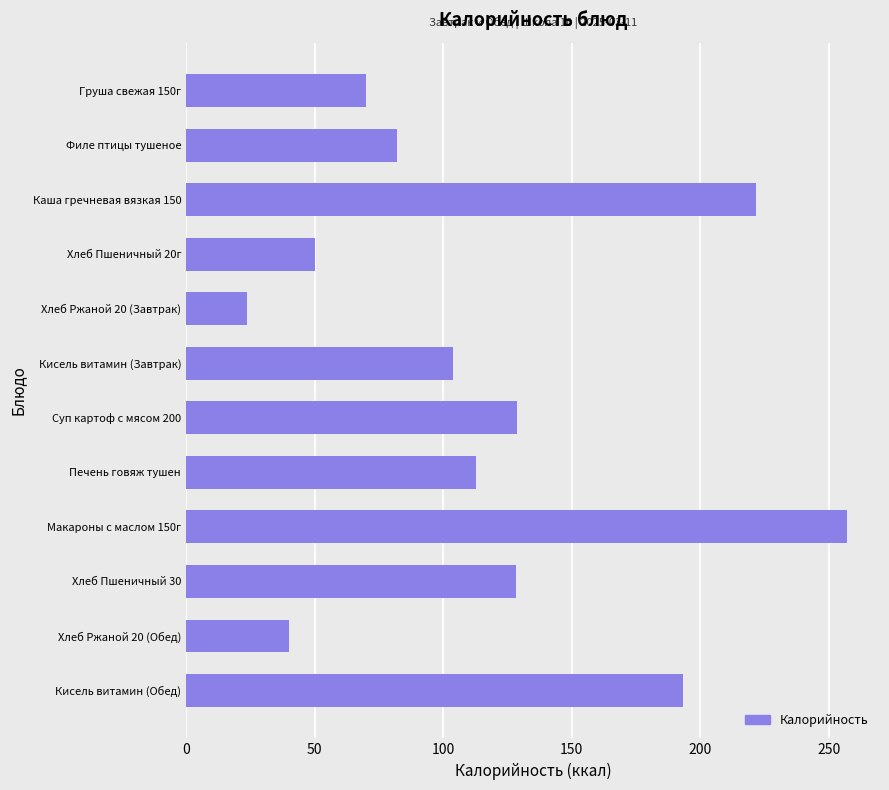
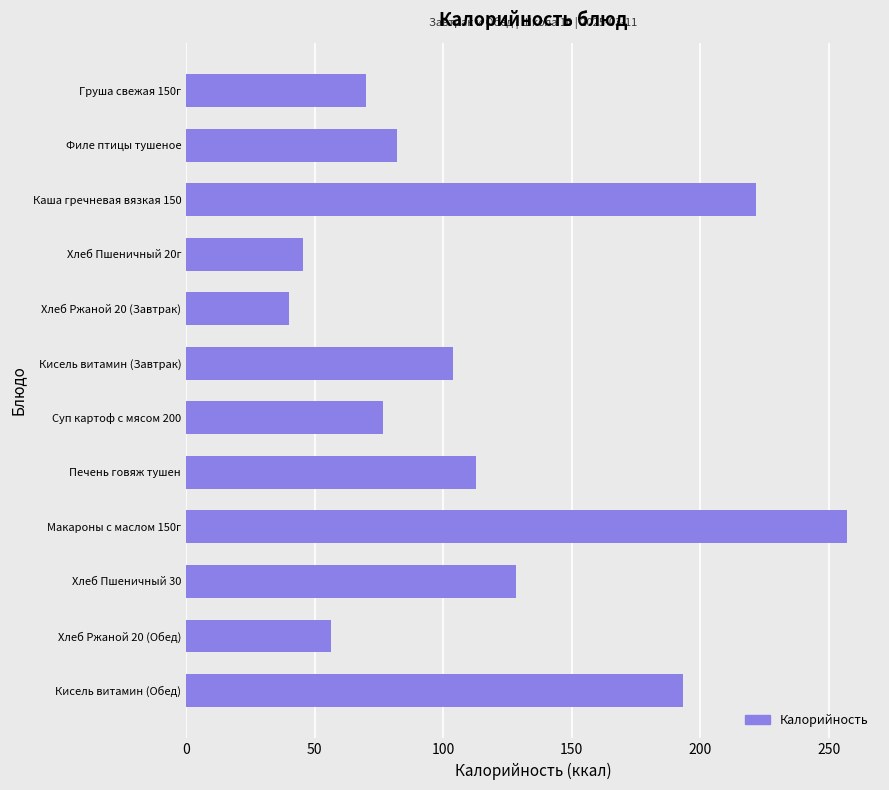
  {
    "Груша свежая 150г": 70,
    "Филе птицы тушеное": 82,
    "Каша гречневая вязкая 150": 222,
-   "Хлеб Пшеничный 20г": 50,
-   "Хлеб Ржаной 20 (Завтрак)": 24,
+   "Хлеб Пшеничный 20г": 46,
+   "Хлеб Ржаной 20 (Завтрак)": 40,
    "Кисель витамин (Завтрак)": 104,
-   "Суп картоф с мясом 200": 129,
+   "Суп картоф с мясом 200": 77,
    "Печень говяж тушен": 113,
    "Макароны с маслом 150г": 257,
    "Хлеб Пшеничный 30": 128,
-   "Хлеб Ржаной 20 (Обед)": 40,
+   "Хлеб Ржаной 20 (Обед)": 56,
    "Кисель витамин (Обед)": 194
  }
